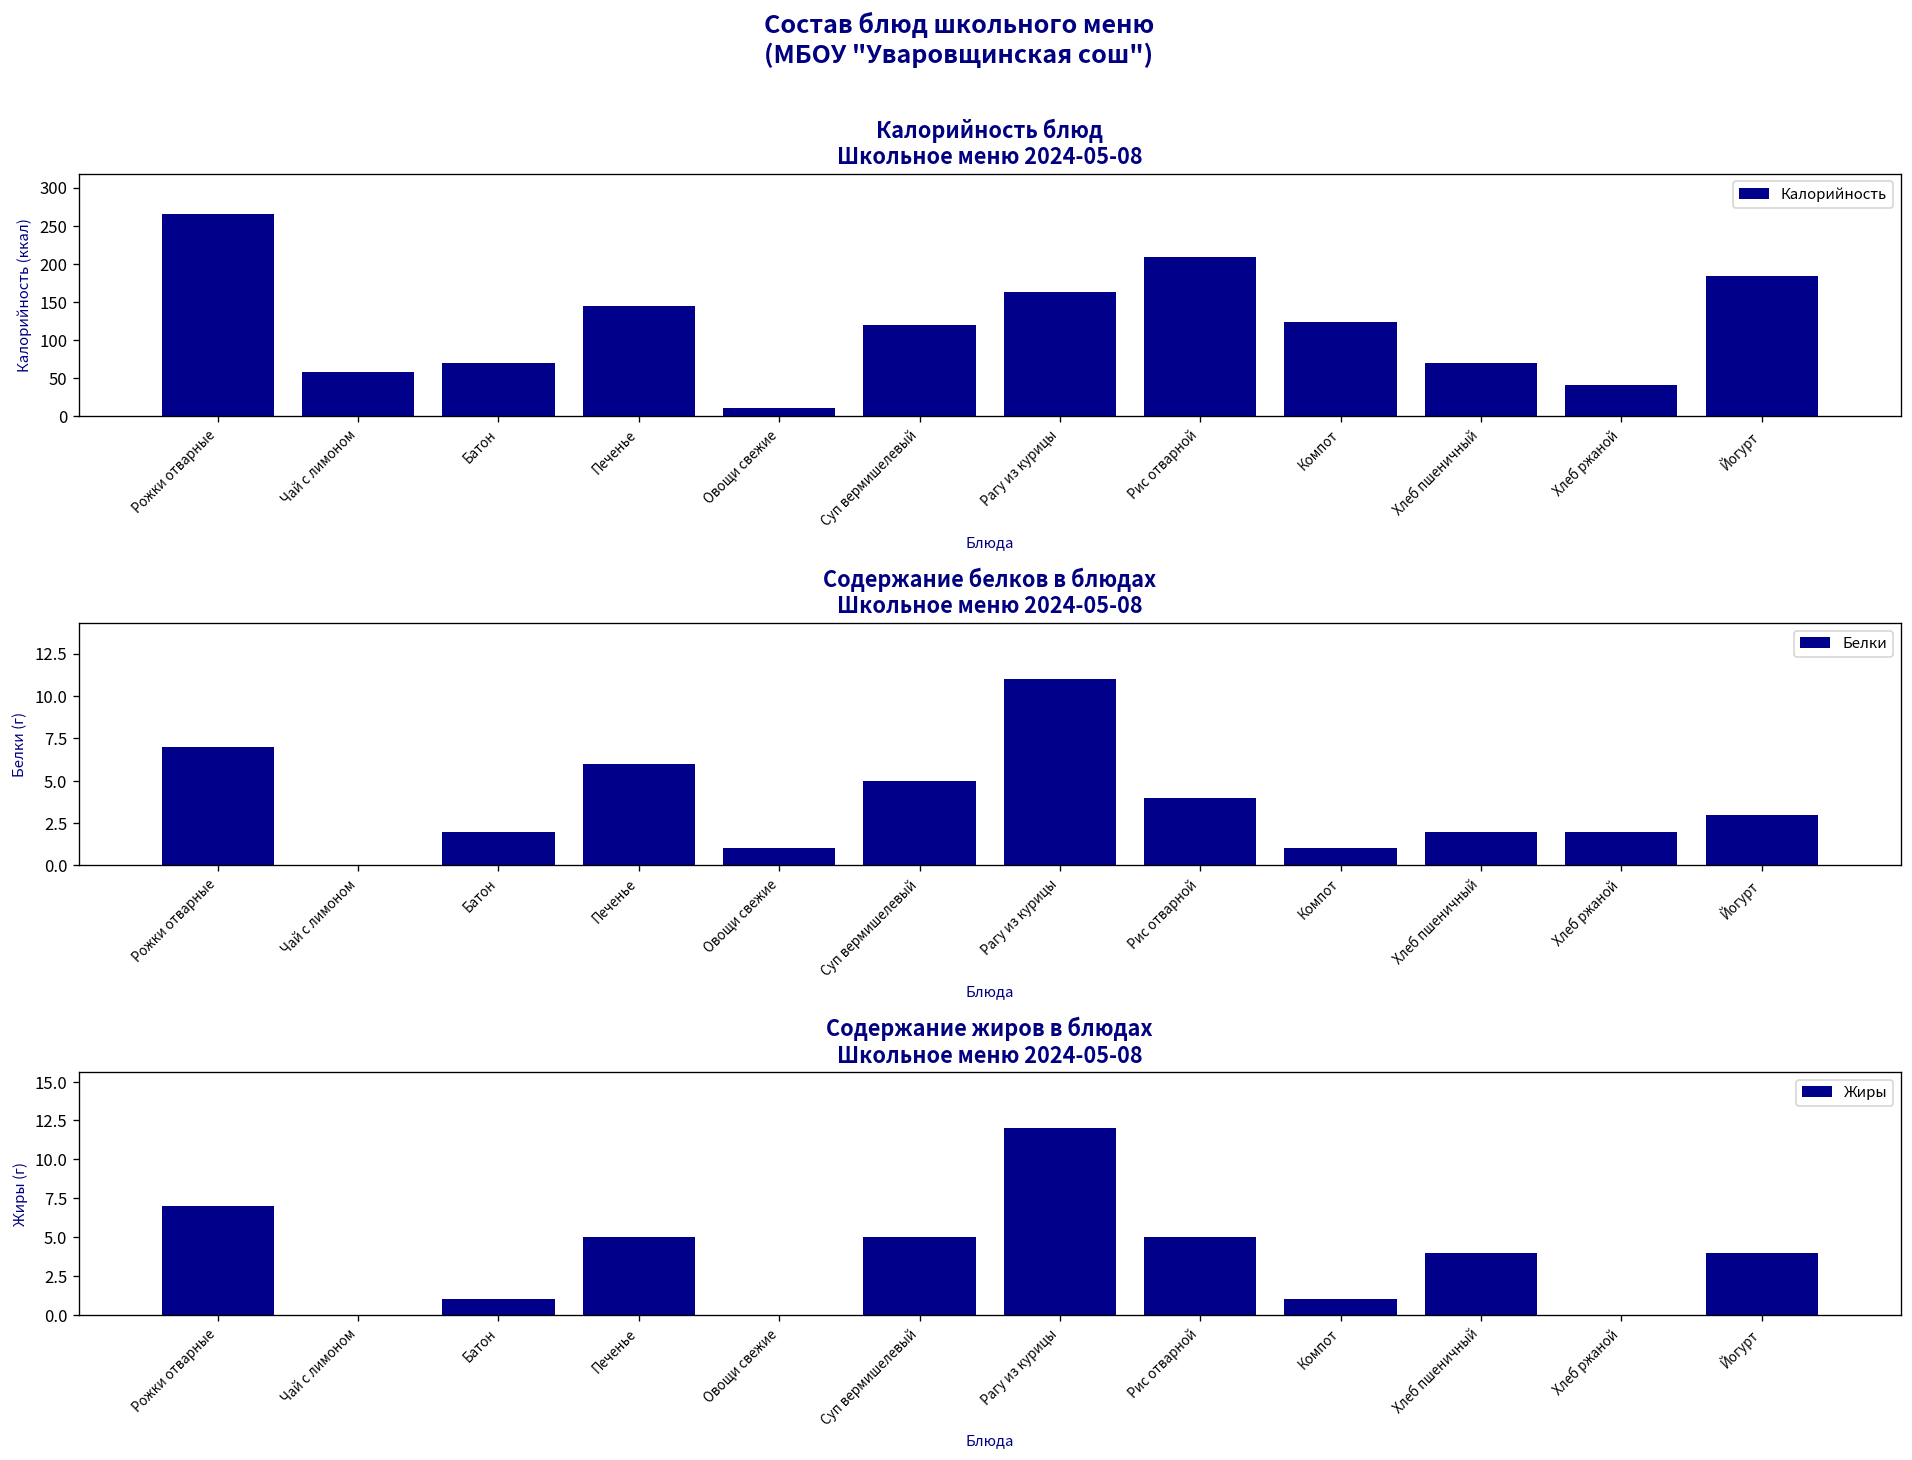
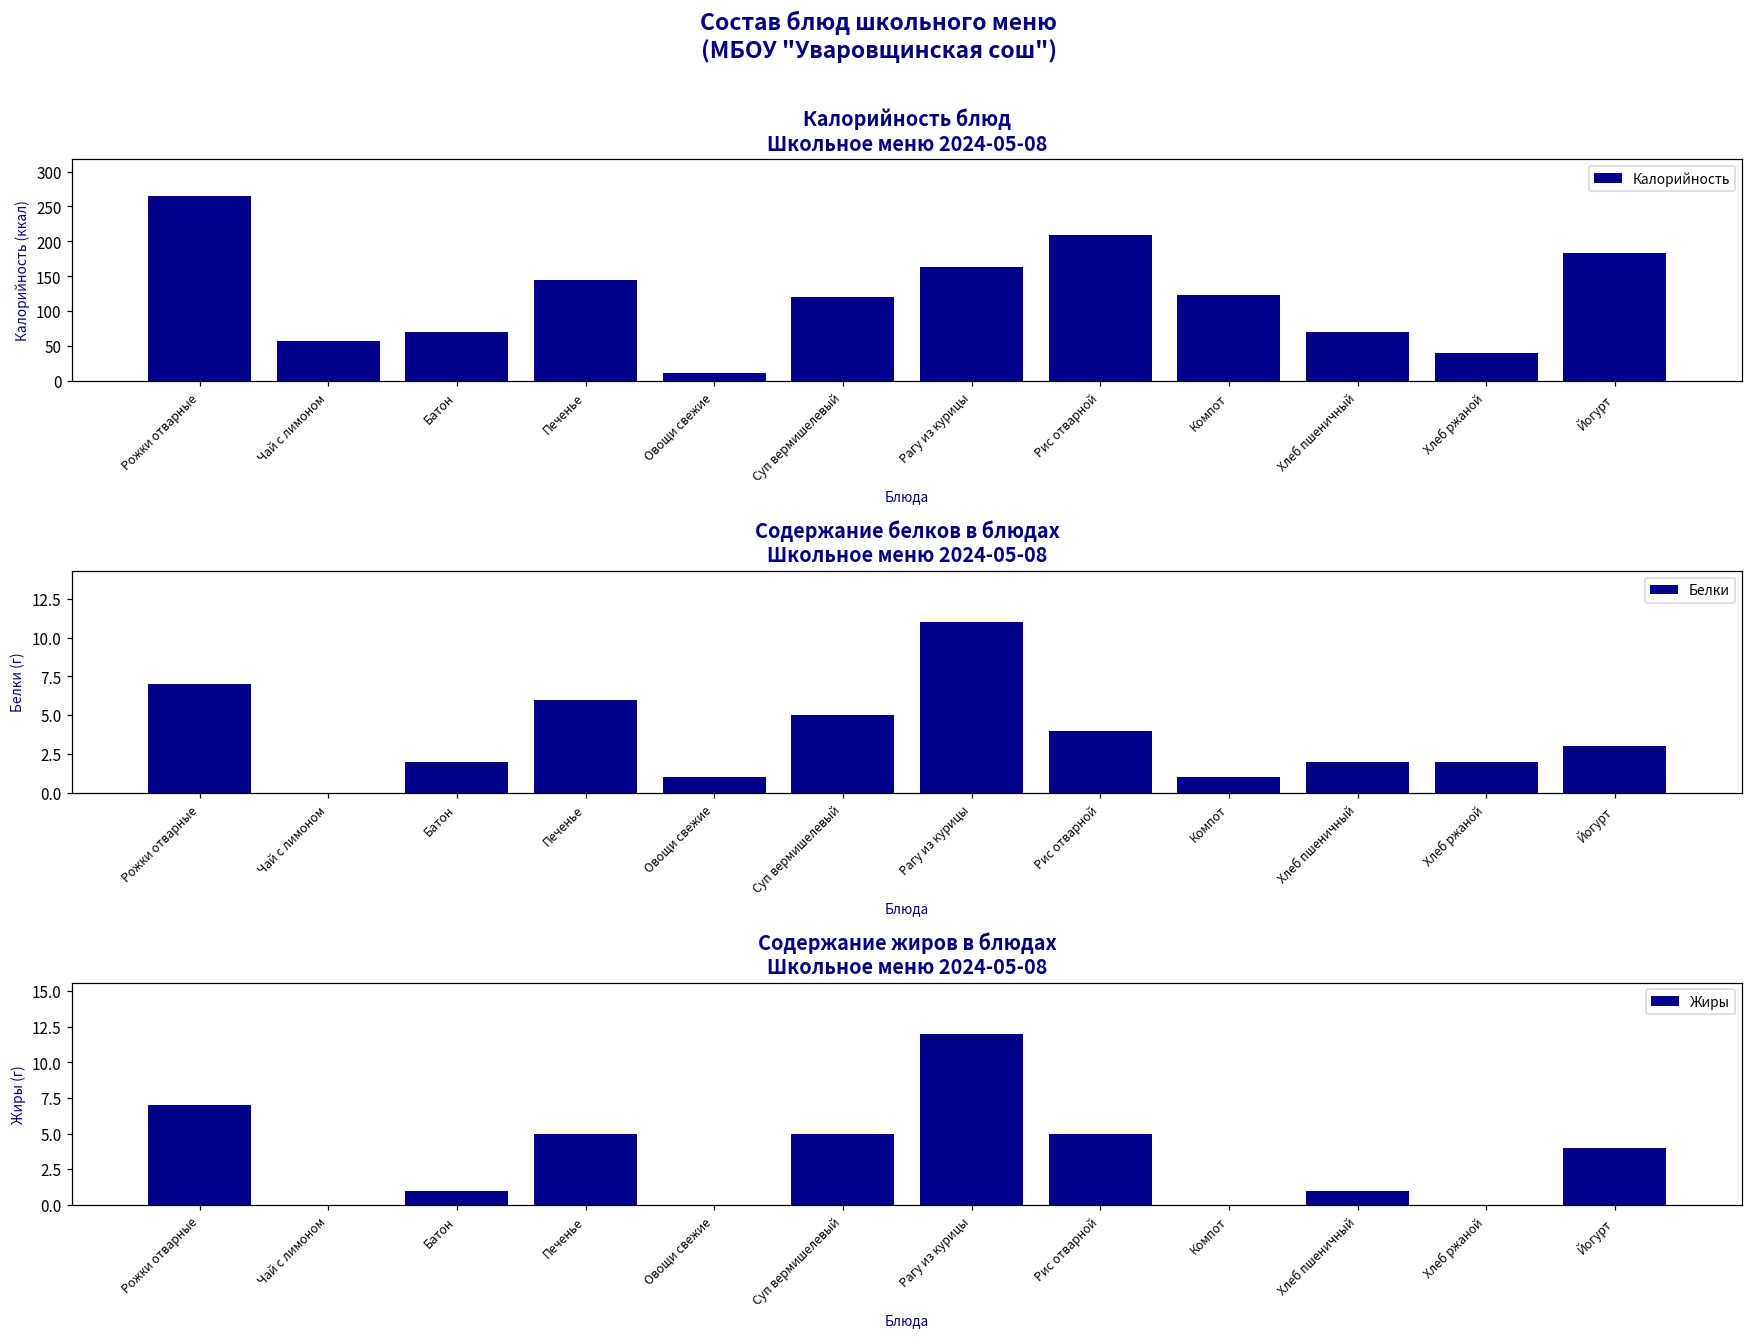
  {
    "Калорийность блюд Школьное меню 2024-05-08": {
      "Рожки отварные": 270,
      "Чай с лимоном": 60,
      "Батон": 70,
      "Печенье": 150,
      "Овощи свежие": 10,
      "Суп вермишелевый": 120,
      "Рагу из курицы": 160,
      "Рис отварной": 210,
      "Компот": 120,
      "Хлеб пшеничный": 70,
      "Хлеб ржаной": 40,
      "Йогурт": 180
    },
    "Содержание белков в блюдах Школьное меню 2024-05-08": {
      "Рожки отварные": 7.0,
      "Чай с лимоном": 0.0,
      "Батон": 2.0,
      "Печенье": 6.0,
      "Овощи свежие": 1.0,
      "Суп вермишелевый": 5.0,
      "Рагу из курицы": 11.0,
      "Рис отварной": 4.0,
      "Компот": 1.0,
      "Хлеб пшеничный": 2.0,
      "Хлеб ржаной": 2.0,
      "Йогурт": 3.0
    },
    "Содержание жиров в блюдах Школьное меню 2024-05-08": {
      "Рожки отварные": 7,
      "Чай с лимоном": 0,
      "Батон": 1,
      "Печенье": 5,
      "Овощи свежие": 0,
      "Суп вермишелевый": 5,
      "Рагу из курицы": 12,
      "Рис отварной": 5,
-     "Компот": 1,
-     "Хлеб пшеничный": 4,
+     "Компот": 0,
+     "Хлеб пшеничный": 1,
      "Хлеб ржаной": 0,
      "Йогурт": 4
    }
  }
